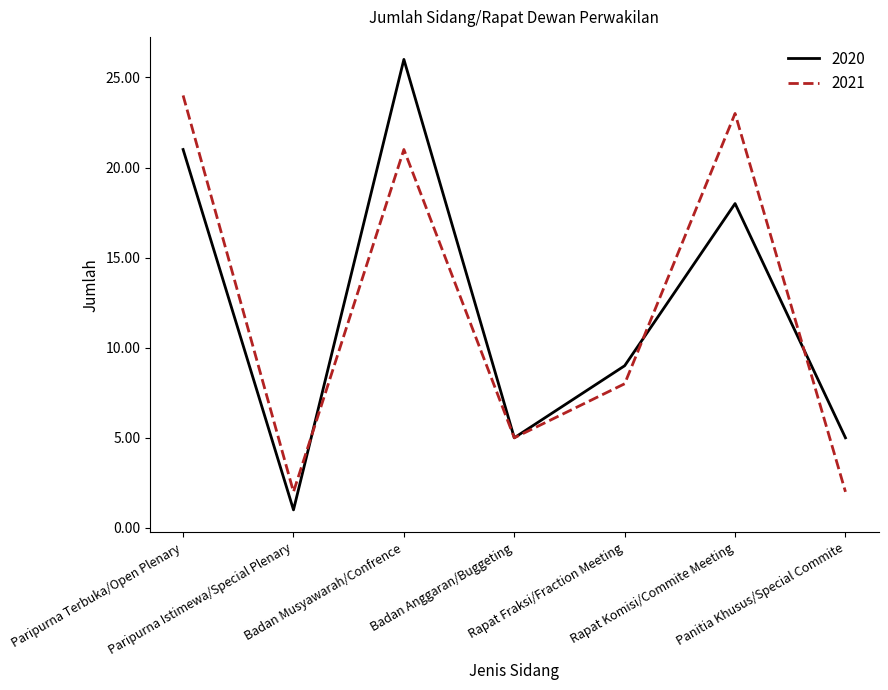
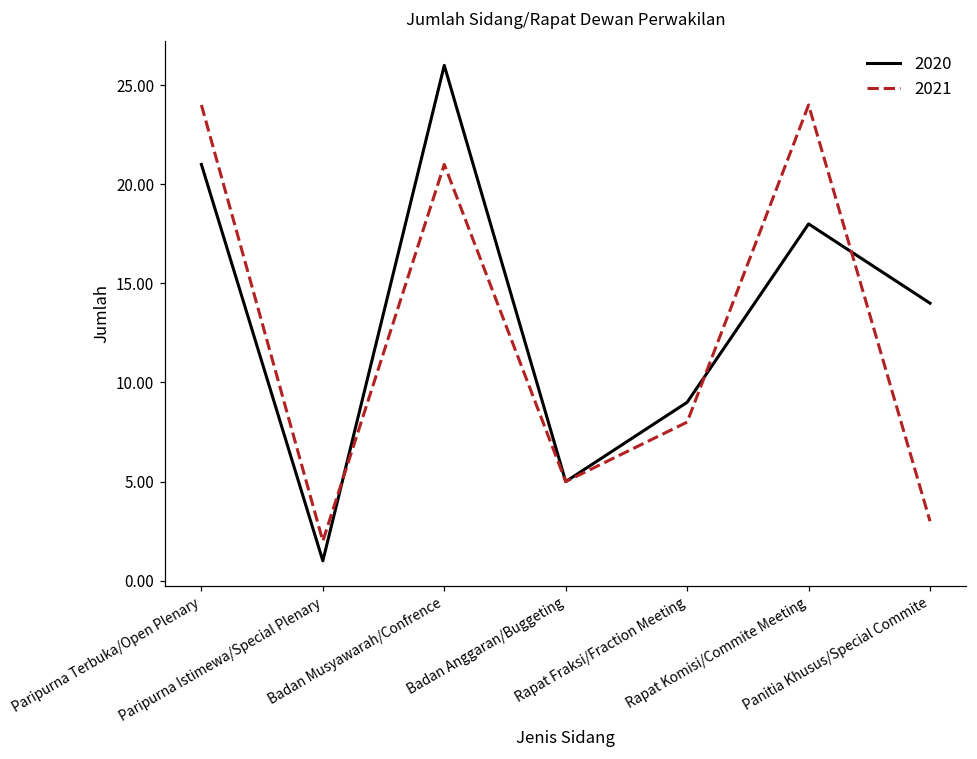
  {
    "2020": {
      "Paripurna Terbuka/Open Plenary": 21,
      "Paripurna Istimewa/Special Plenary": 1,
      "Badan Musyawarah/Confrence": 26,
      "Rapat Fraksi/Fraction Meeting": 9,
      "Rapat Komisi/Commite Meeting": 18,
-     "Panitia Khusus/Special Commite": 5
+     "Panitia Khusus/Special Commite": 14
    },
    "2021": {
      "Paripurna Terbuka/Open Plenary": 24,
      "Paripurna Istimewa/Special Plenary": 2,
      "Badan Musyawarah/Confrence": 21,
      "Rapat Fraksi/Fraction Meeting": 8,
-     "Rapat Komisi/Commite Meeting": 23,
-     "Panitia Khusus/Special Commite": 2
+     "Rapat Komisi/Commite Meeting": 24,
+     "Panitia Khusus/Special Commite": 3
    }
  }
